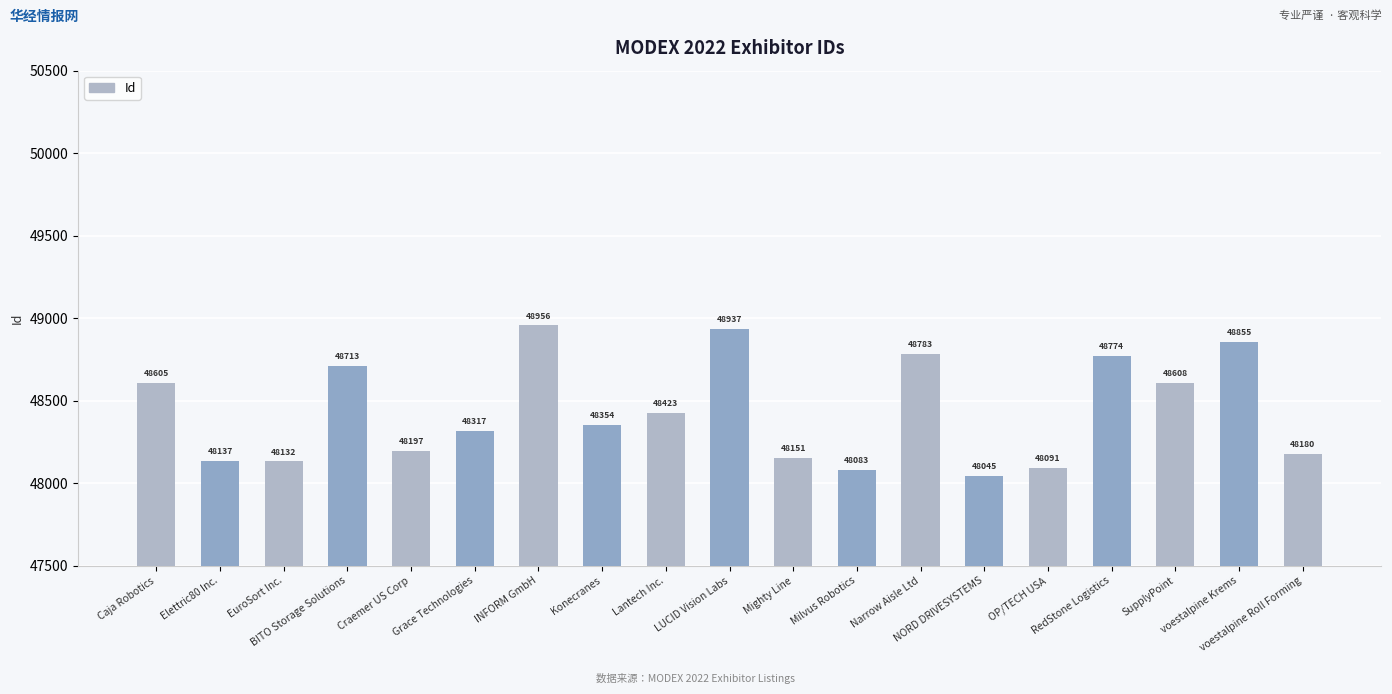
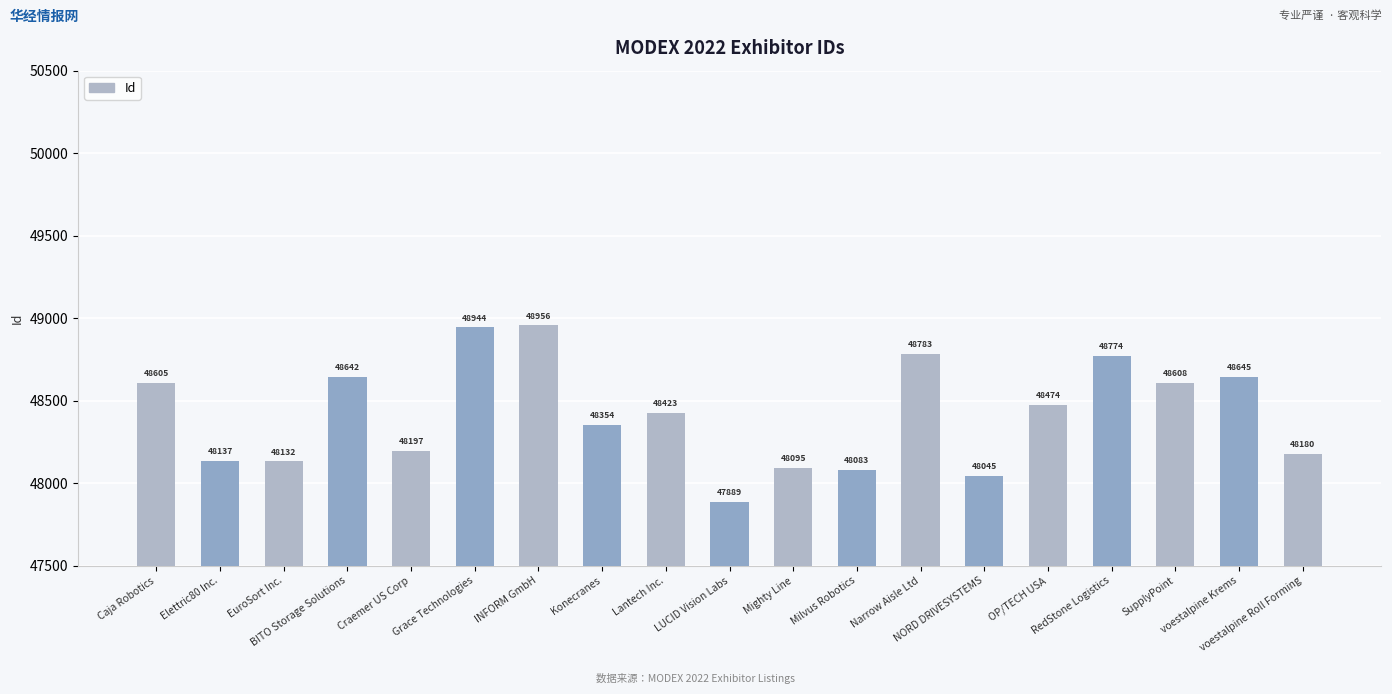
  {
    "Caja Robotics": 48605,
    "Elettric80 Inc.": 48137,
    "EuroSort Inc.": 48132,
-   "BITO Storage Solutions": 48713,
+   "BITO Storage Solutions": 48642,
    "Craemer US Corp": 48197,
-   "Grace Technologies": 48317,
+   "Grace Technologies": 48944,
    "INFORM GmbH": 48956,
    "Konecranes": 48354,
    "Lantech Inc.": 48423,
-   "LUCID Vision Labs": 48937,
-   "Mighty Line": 48151,
+   "LUCID Vision Labs": 47889,
+   "Mighty Line": 48095,
    "Milvus Robotics": 48083,
    "Narrow Aisle Ltd": 48783,
    "NORD DRIVESYSTEMS": 48045,
-   "OP/TECH USA": 48091,
+   "OP/TECH USA": 48474,
    "RedStone Logistics": 48774,
    "SupplyPoint": 48608,
-   "voestalpine Krems": 48855,
+   "voestalpine Krems": 48645,
    "voestalpine Roll Forming": 48180
  }
